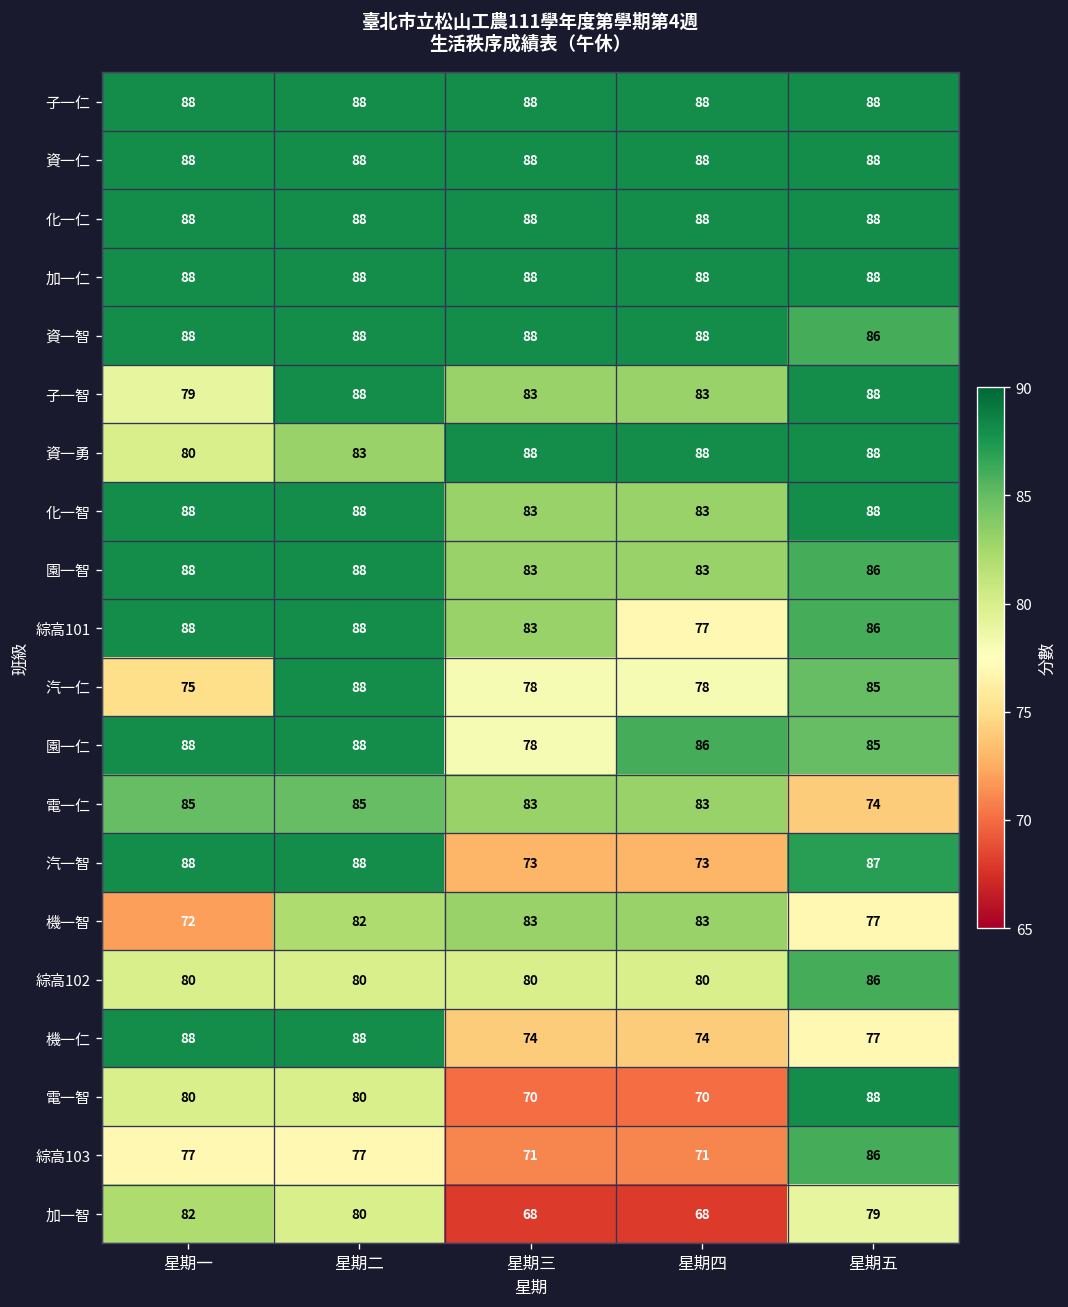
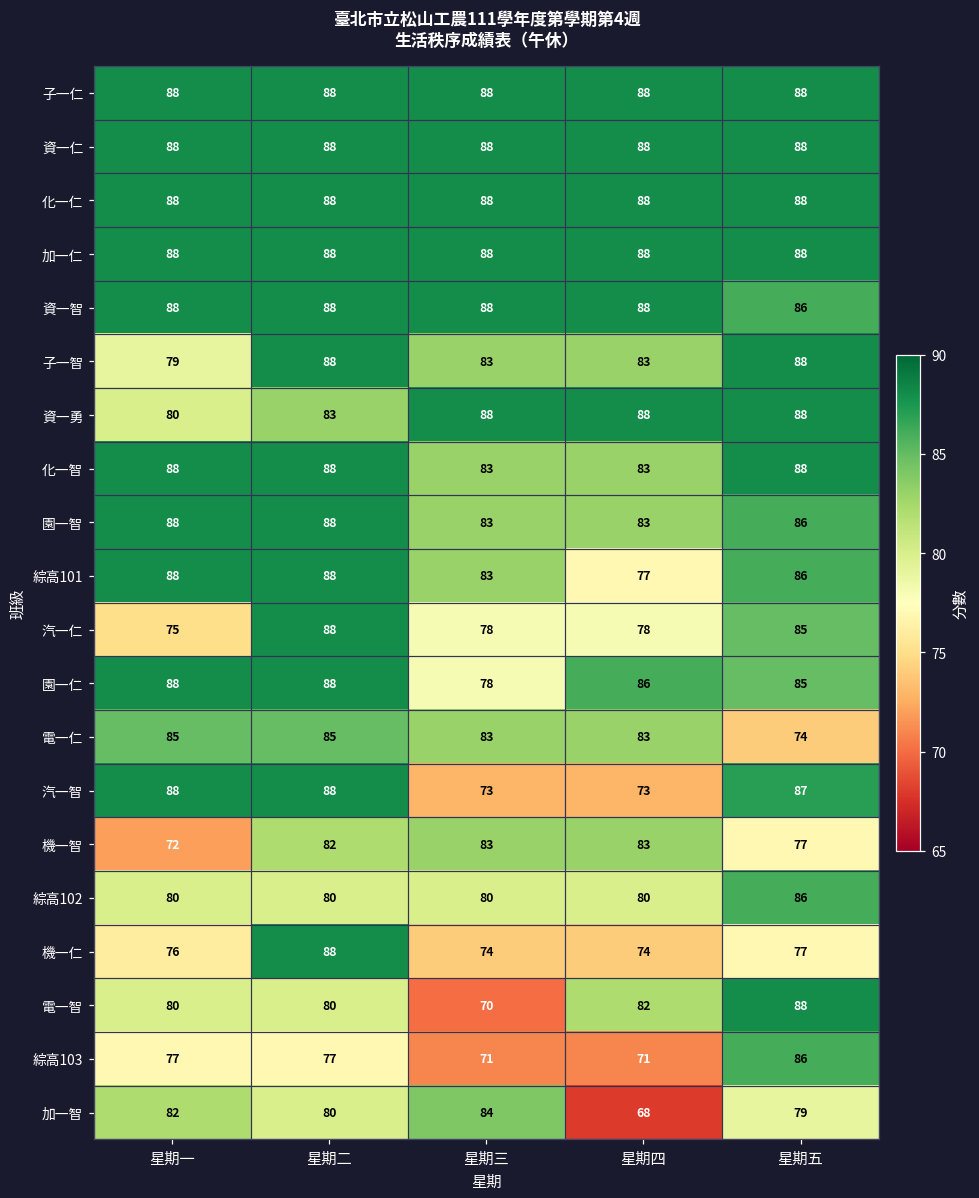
  {
    "子一仁": {
      "星期一": 88,
      "星期二": 88,
      "星期三": 88,
      "星期四": 88,
      "星期五": 88
    },
    "資一仁": {
      "星期一": 88,
      "星期二": 88,
      "星期三": 88,
      "星期四": 88,
      "星期五": 88
    },
    "化一仁": {
      "星期一": 88,
      "星期二": 88,
      "星期三": 88,
      "星期四": 88,
      "星期五": 88
    },
    "加一仁": {
      "星期一": 88,
      "星期二": 88,
      "星期三": 88,
      "星期四": 88,
      "星期五": 88
    },
    "資一智": {
      "星期一": 88,
      "星期二": 88,
      "星期三": 88,
      "星期四": 88,
      "星期五": 86
    },
    "子一智": {
      "星期一": 79,
      "星期二": 88,
      "星期三": 83,
      "星期四": 83,
      "星期五": 88
    },
    "資一勇": {
      "星期一": 80,
      "星期二": 83,
      "星期三": 88,
      "星期四": 88,
      "星期五": 88
    },
    "化一智": {
      "星期一": 88,
      "星期二": 88,
      "星期三": 83,
      "星期四": 83,
      "星期五": 88
    },
    "園一智": {
      "星期一": 88,
      "星期二": 88,
      "星期三": 83,
      "星期四": 83,
      "星期五": 86
    },
    "綜高101": {
      "星期一": 88,
      "星期二": 88,
      "星期三": 83,
      "星期四": 77,
      "星期五": 86
    },
    "汽一仁": {
      "星期一": 75,
      "星期二": 88,
      "星期三": 78,
      "星期四": 78,
      "星期五": 85
    },
    "園一仁": {
      "星期一": 88,
      "星期二": 88,
      "星期三": 78,
      "星期四": 86,
      "星期五": 85
    },
    "電一仁": {
      "星期一": 85,
      "星期二": 85,
      "星期三": 83,
      "星期四": 83,
      "星期五": 74
    },
    "汽一智": {
      "星期一": 88,
      "星期二": 88,
      "星期三": 73,
      "星期四": 73,
      "星期五": 87
    },
    "機一智": {
      "星期一": 72,
      "星期二": 82,
      "星期三": 83,
      "星期四": 83,
      "星期五": 77
    },
    "綜高102": {
      "星期一": 80,
      "星期二": 80,
      "星期三": 80,
      "星期四": 80,
      "星期五": 86
    },
    "機一仁": {
-     "星期一": 88,
+     "星期一": 76,
      "星期二": 88,
      "星期三": 74,
      "星期四": 74,
      "星期五": 77
    },
    "電一智": {
      "星期一": 80,
      "星期二": 80,
      "星期三": 70,
-     "星期四": 70,
+     "星期四": 82,
      "星期五": 88
    },
    "綜高103": {
      "星期一": 77,
      "星期二": 77,
      "星期三": 71,
      "星期四": 71,
      "星期五": 86
    },
    "加一智": {
      "星期一": 82,
      "星期二": 80,
-     "星期三": 68,
+     "星期三": 84,
      "星期四": 68,
      "星期五": 79
    }
  }
